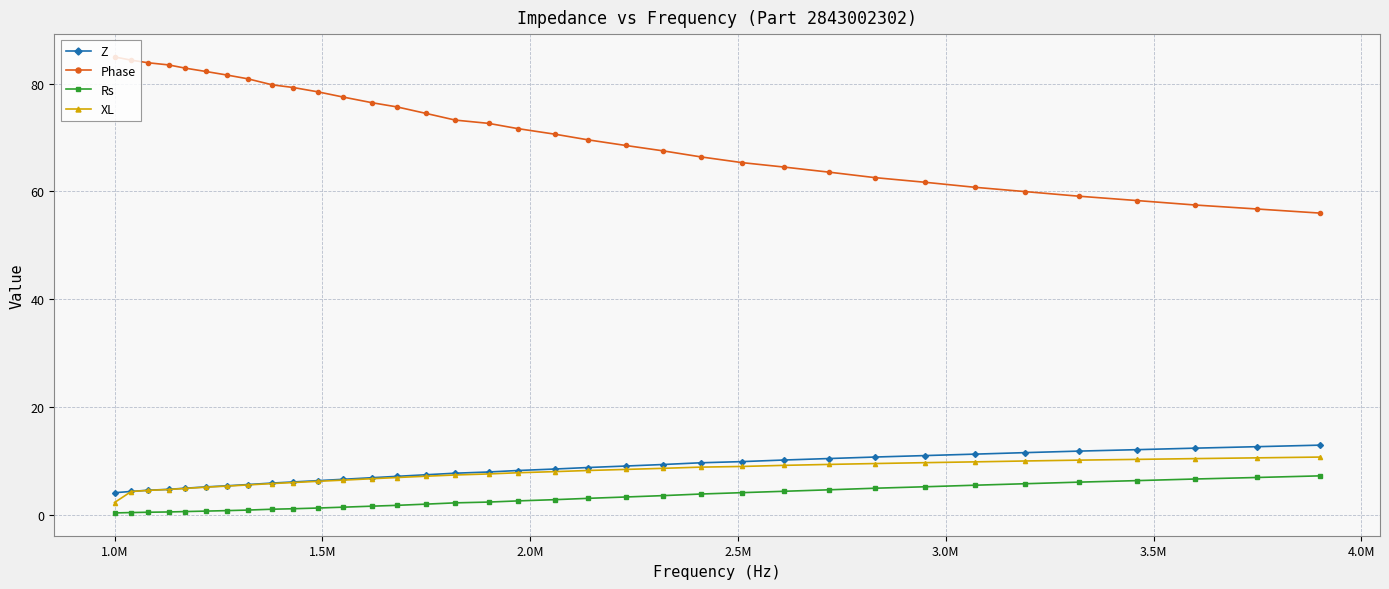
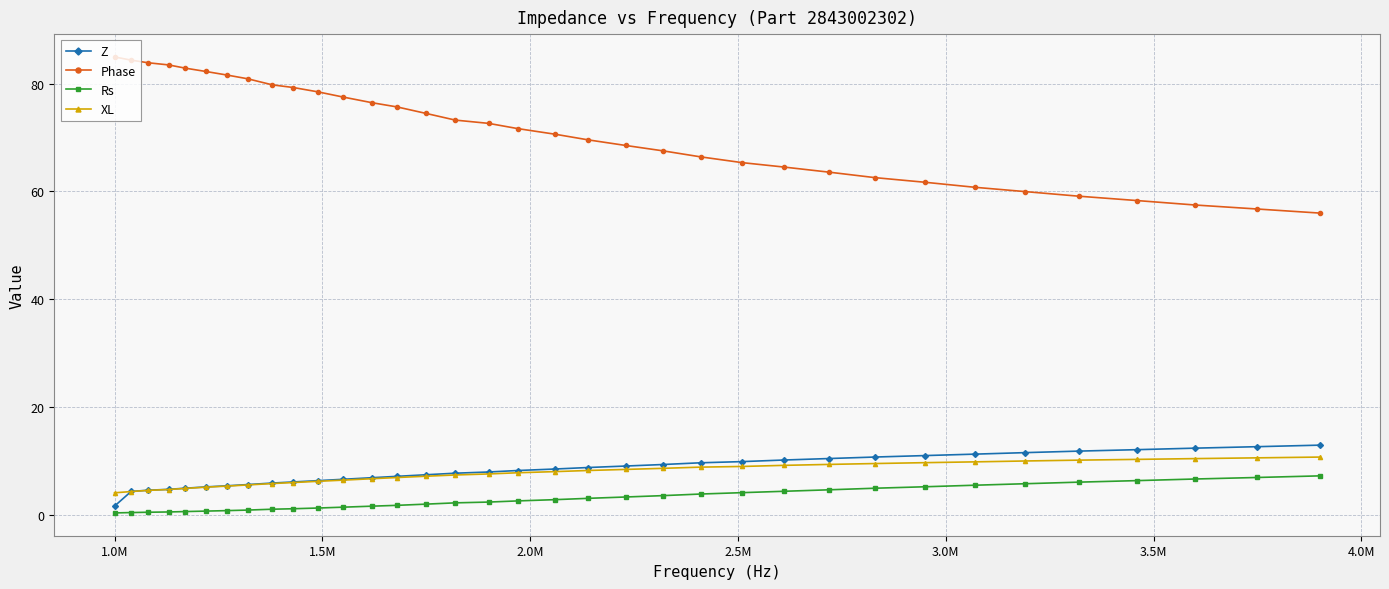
  {
    "Z": {
-     "1.0M": 4
+     "1.0M": 2
    },
    "Rs": {
      "1.0M": 0
    },
    "XL": {
-     "1.0M": 2
+     "1.0M": 4
    }
  }
